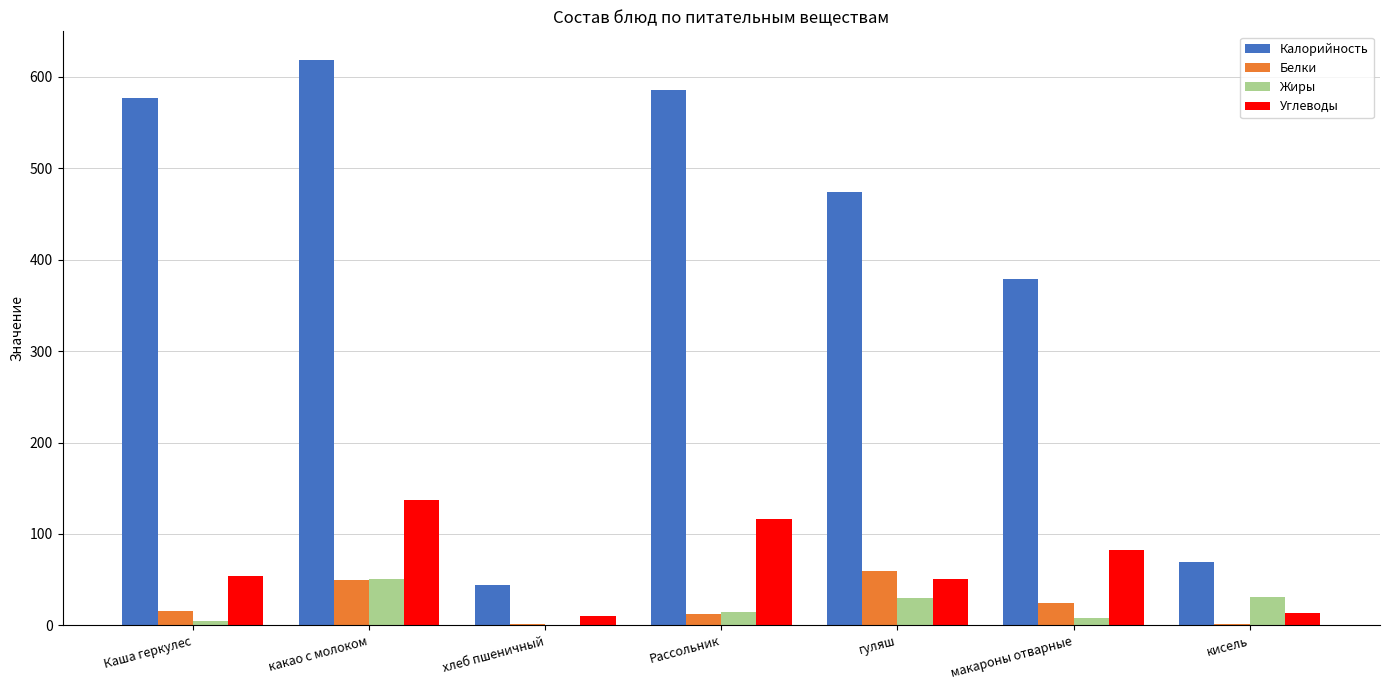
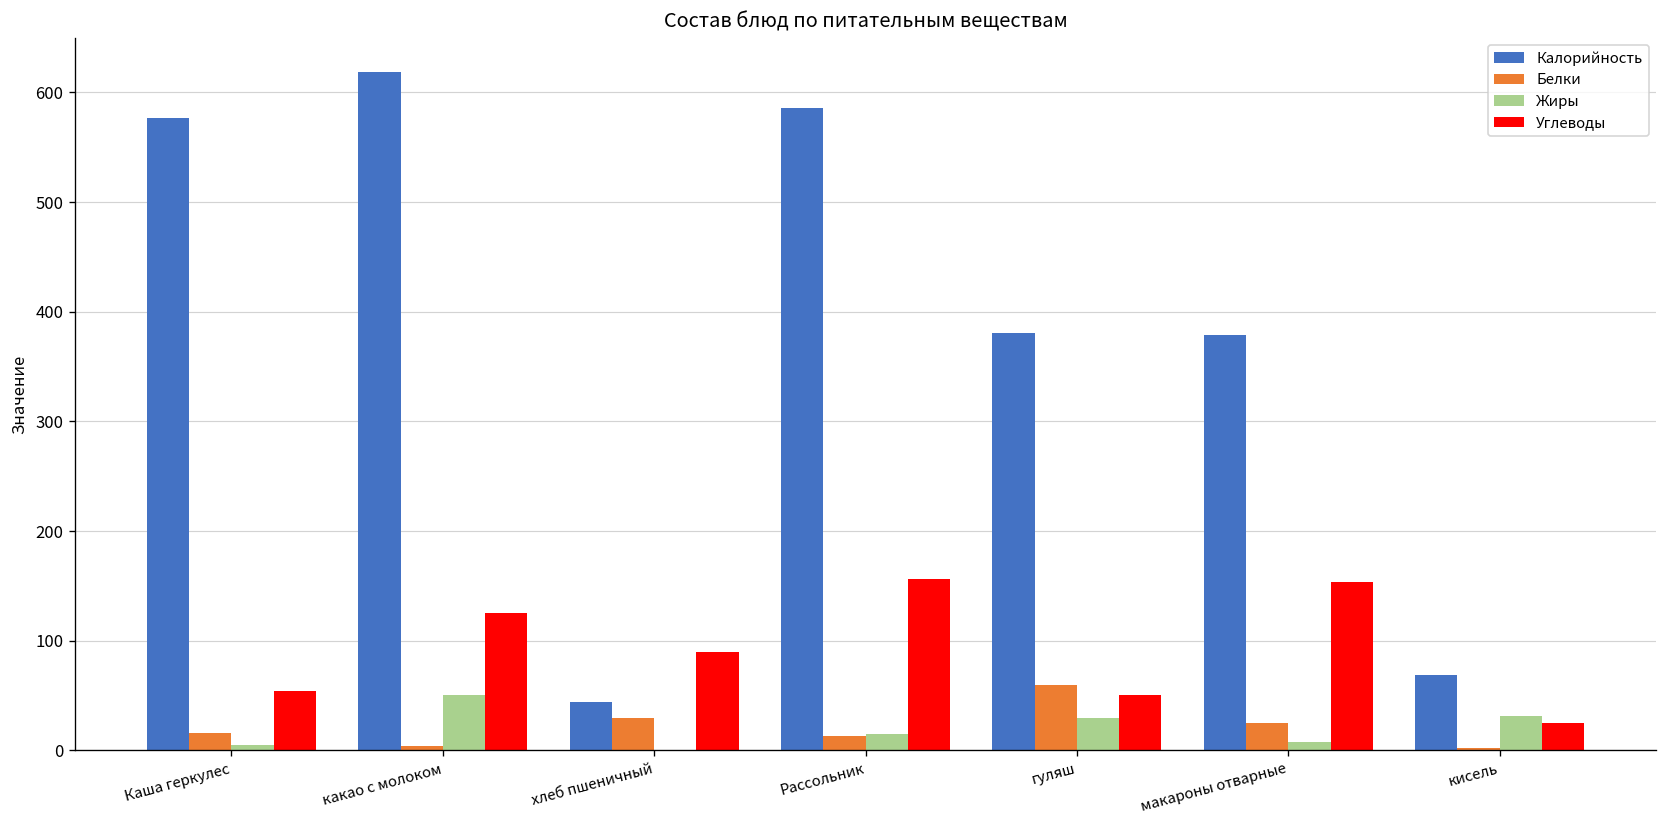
  {
    "Калорийность": {
      "Каша геркулес": 580,
      "какао с молоком": 620,
      "хлеб пшеничный": 40,
      "Рассольник": 590,
-     "гуляш": 470,
+     "гуляш": 380,
      "макароны отварные": 380,
      "кисель": 70
    },
    "Белки": {
      "Каша геркулес": 20,
-     "какао с молоком": 50,
-     "хлеб пшеничный": 0,
+     "какао с молоком": 0,
+     "хлеб пшеничный": 30,
      "Рассольник": 10,
      "гуляш": 60,
      "макароны отварные": 30
    },
    "Жиры": {
      "Каша геркулес": 10,
      "какао с молоком": 50,
      "хлеб пшеничный": 0,
      "Рассольник": 20,
      "гуляш": 30,
      "макароны отварные": 10,
      "кисель": 30
    },
    "Углеводы": {
      "Каша геркулес": 50,
-     "какао с молоком": 140,
-     "хлеб пшеничный": 10,
-     "Рассольник": 120,
+     "какао с молоком": 130,
+     "хлеб пшеничный": 90,
+     "Рассольник": 160,
      "гуляш": 50,
-     "макароны отварные": 80,
-     "кисель": 10
+     "макароны отварные": 150,
+     "кисель": 30
    }
  }
